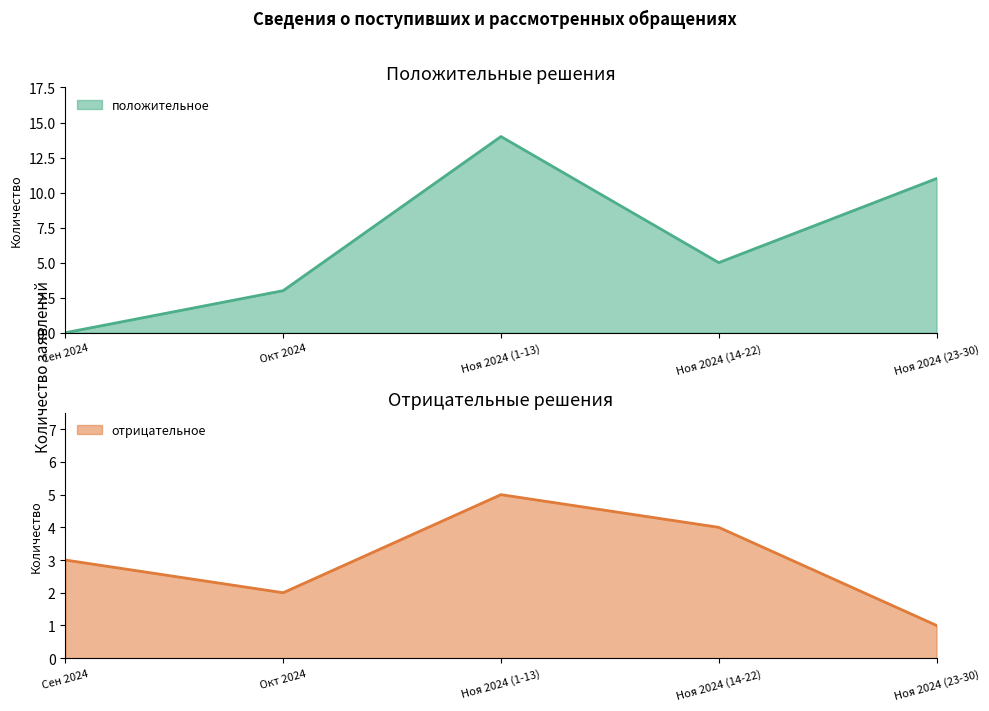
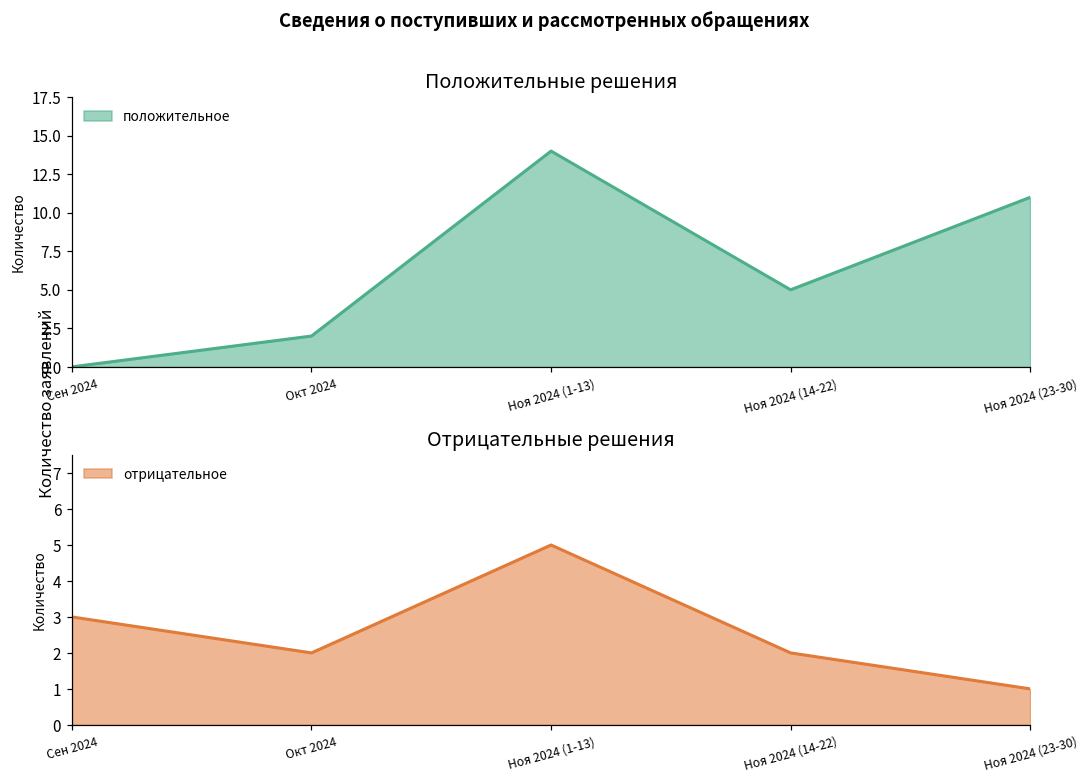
  {
    "Положительные решения": {
      "Сен 2024": 0,
-     "Окт 2024": 3,
+     "Окт 2024": 2,
      "Ноя 2024 (1-13)": 14,
      "Ноя 2024 (14-22)": 5,
      "Ноя 2024 (23-30)": 11
    },
    "Отрицательные решения": {
      "Сен 2024": 3,
      "Окт 2024": 2,
      "Ноя 2024 (1-13)": 5,
-     "Ноя 2024 (14-22)": 4,
+     "Ноя 2024 (14-22)": 2,
      "Ноя 2024 (23-30)": 1
    }
  }
